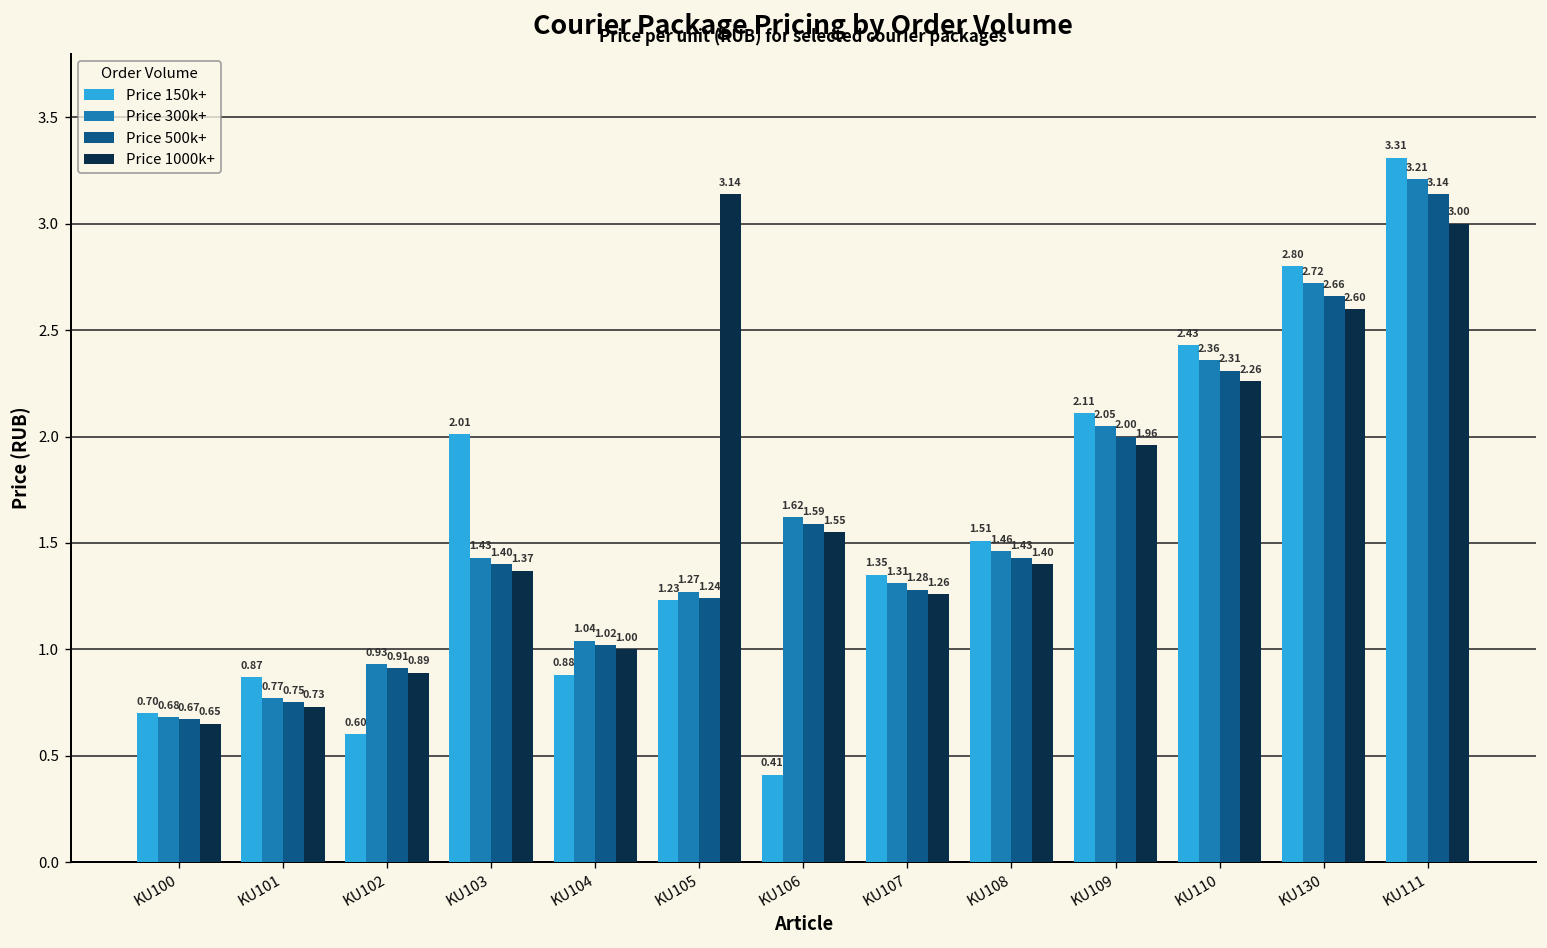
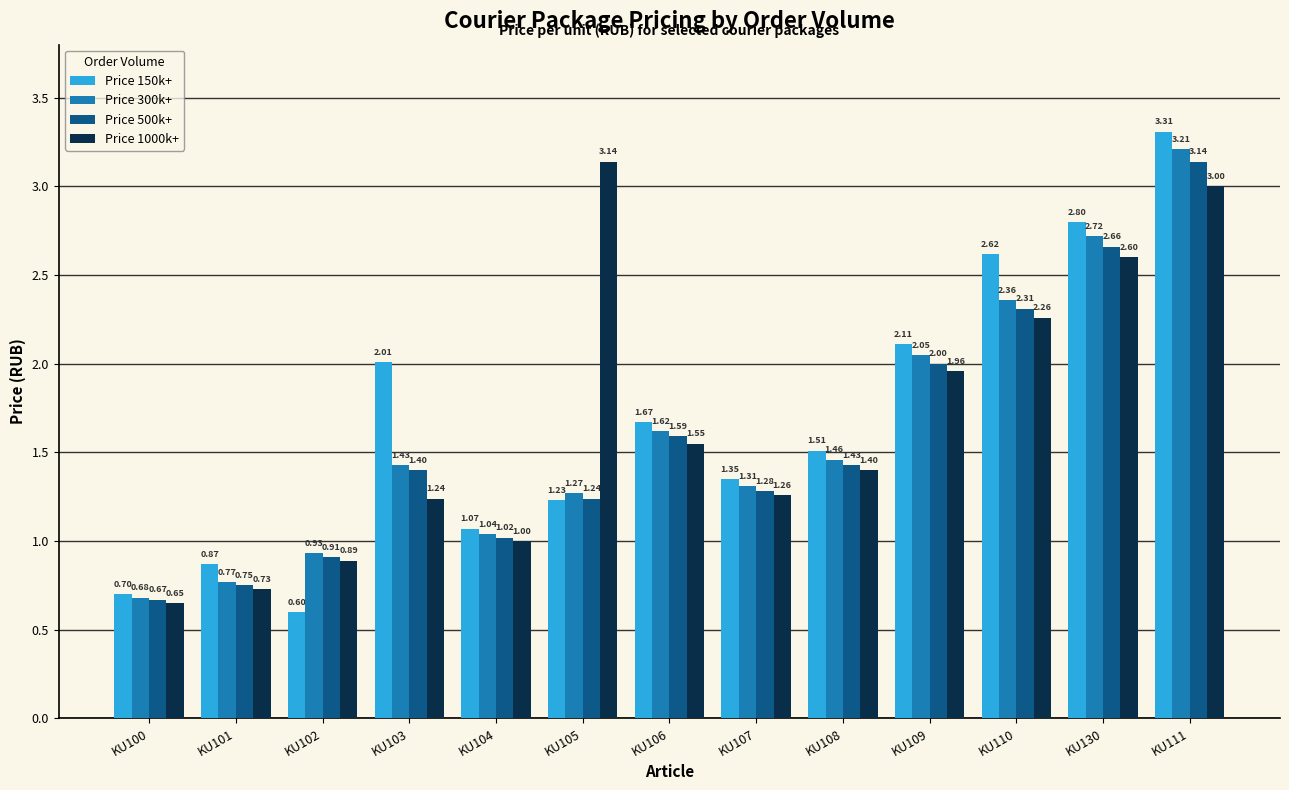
  {
    "Price 150k+": {
      "KU100": 0.70,
      "KU101": 0.87,
      "KU102": 0.60,
      "KU103": 2.01,
-     "KU104": 0.88,
+     "KU104": 1.07,
      "KU105": 1.23,
-     "KU106": 0.41,
+     "KU106": 1.67,
      "KU107": 1.35,
      "KU108": 1.51,
      "KU109": 2.11,
-     "KU110": 2.43,
+     "KU110": 2.62,
      "KU130": 2.80,
      "KU111": 3.31
    },
    "Price 1000k+": {
      "KU100": 0.65,
      "KU101": 0.73,
      "KU102": 0.89,
-     "KU103": 1.37,
+     "KU103": 1.24,
      "KU104": 1.00,
      "KU105": 3.14,
      "KU106": 1.55,
      "KU107": 1.26,
      "KU108": 1.40,
      "KU109": 1.96,
      "KU110": 2.26,
      "KU130": 2.60,
      "KU111": 3.00
    }
  }
